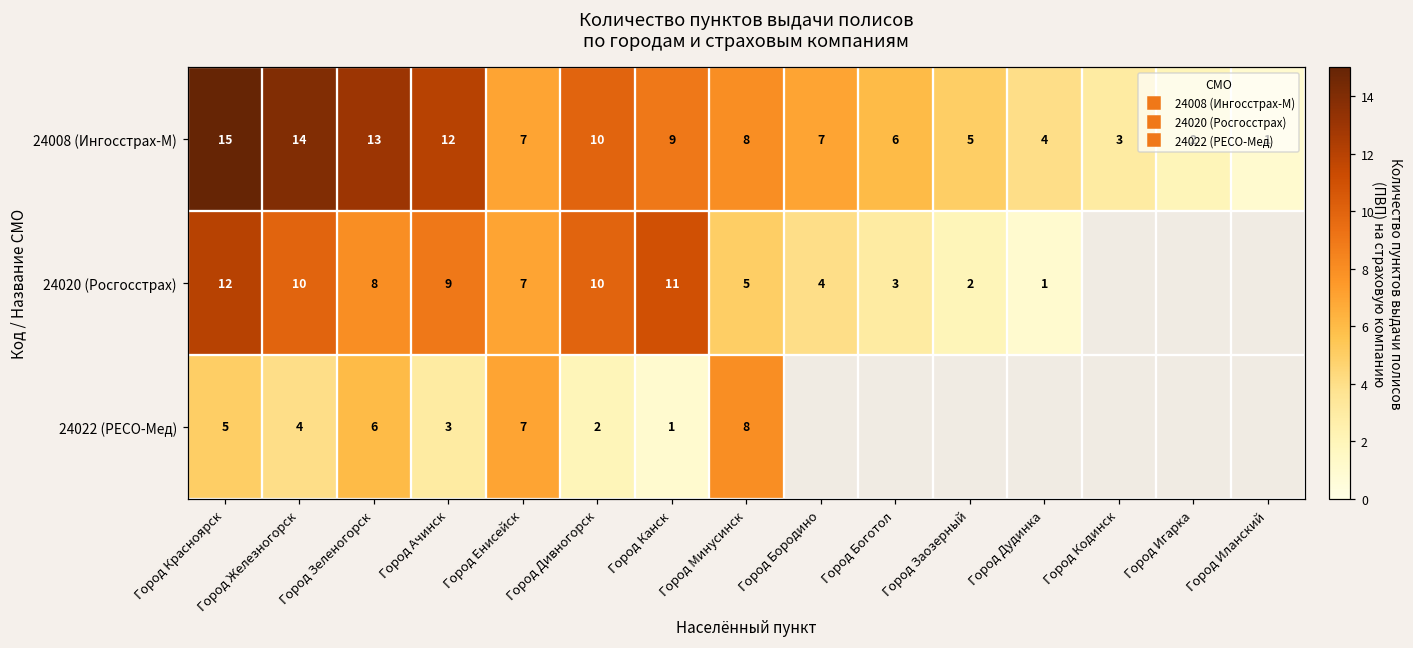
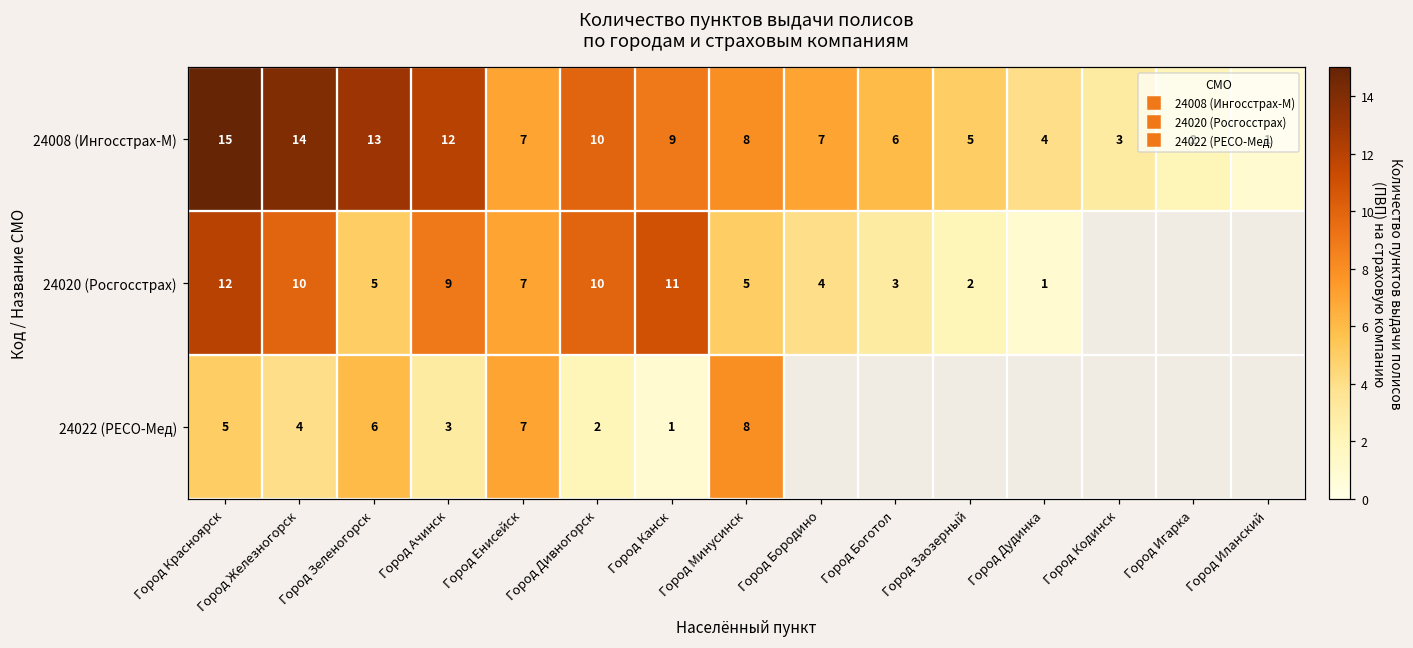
  {
    "24008 (Ингосстрах-М)": {
      "Город Красноярск": 15,
      "Город Железногорск": 14,
      "Город Зеленогорск": 13,
      "Город Ачинск": 12,
      "Город Енисейск": 7,
      "Город Дивногорск": 10,
      "Город Канск": 9,
      "Город Минусинск": 8,
      "Город Бородино": 7,
      "Город Боготол": 6,
      "Город Заозерный": 5,
      "Город Дудинка": 4,
      "Город Кодинск": 3
    },
    "24020 (Росгосстрах)": {
      "Город Красноярск": 12,
      "Город Железногорск": 10,
-     "Город Зеленогорск": 8,
+     "Город Зеленогорск": 5,
      "Город Ачинск": 9,
      "Город Енисейск": 7,
      "Город Дивногорск": 10,
      "Город Канск": 11,
      "Город Минусинск": 5,
      "Город Бородино": 4,
      "Город Боготол": 3,
      "Город Заозерный": 2,
      "Город Дудинка": 1
    },
    "24022 (РЕСО-Мед)": {
      "Город Красноярск": 5,
      "Город Железногорск": 4,
      "Город Зеленогорск": 6,
      "Город Ачинск": 3,
      "Город Енисейск": 7,
      "Город Дивногорск": 2,
      "Город Канск": 1,
      "Город Минусинск": 8
    }
  }
